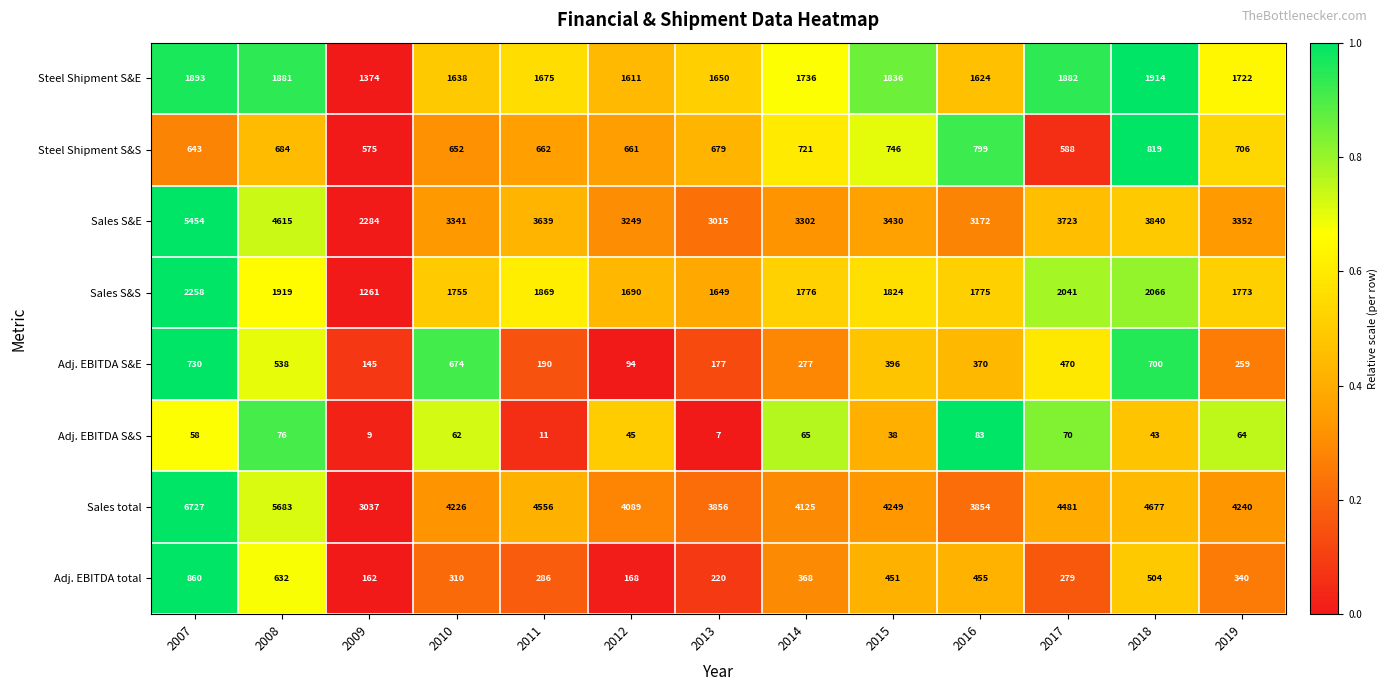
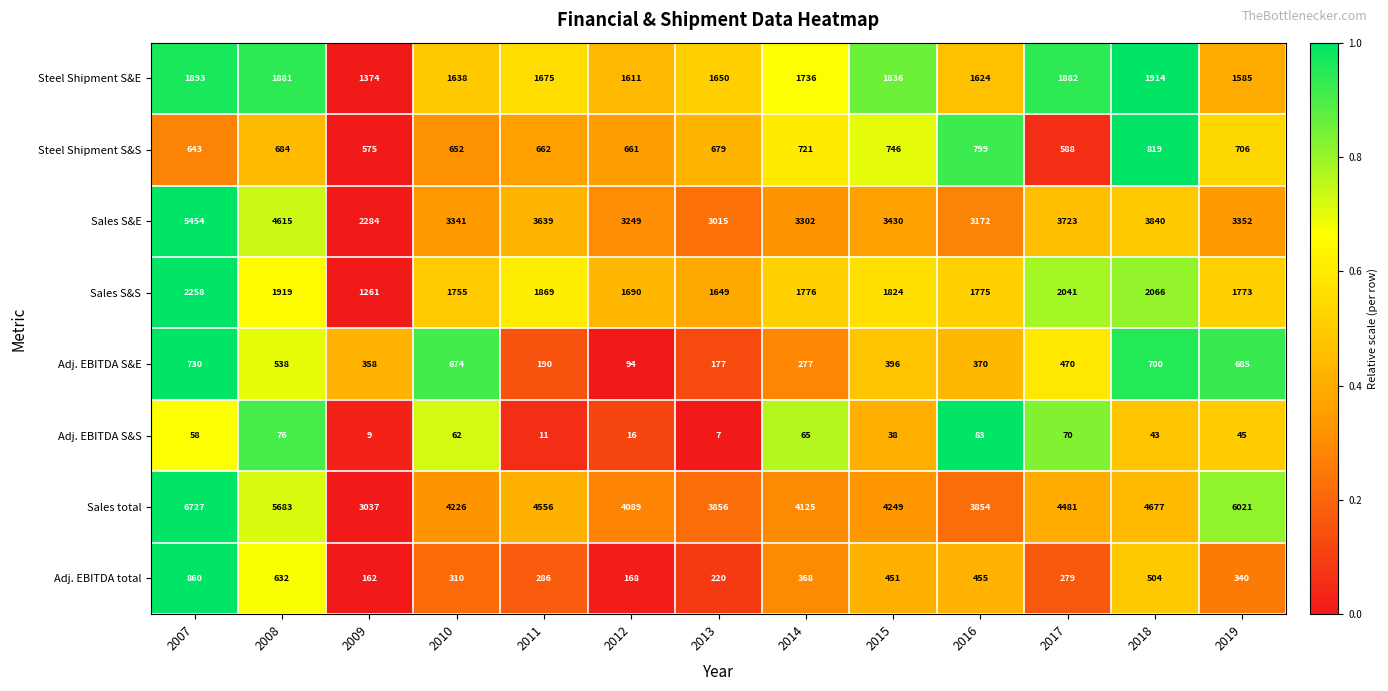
  {
    "Steel Shipment S&E": {
      "2007": 1893,
      "2008": 1881,
      "2009": 1374,
      "2010": 1638,
      "2011": 1675,
      "2012": 1611,
      "2013": 1650,
      "2014": 1736,
      "2015": 1836,
      "2016": 1624,
      "2017": 1882,
      "2018": 1914,
-     "2019": 1722
+     "2019": 1585
    },
    "Steel Shipment S&S": {
      "2007": 643,
      "2008": 684,
      "2009": 575,
      "2010": 652,
      "2011": 662,
      "2012": 661,
      "2013": 679,
      "2014": 721,
      "2015": 746,
      "2016": 799,
      "2017": 588,
      "2018": 819,
      "2019": 706
    },
    "Sales S&E": {
      "2007": 5454,
      "2008": 4615,
      "2009": 2284,
      "2010": 3341,
      "2011": 3639,
      "2012": 3249,
      "2013": 3015,
      "2014": 3302,
      "2015": 3430,
      "2016": 3172,
      "2017": 3723,
      "2018": 3840,
      "2019": 3352
    },
    "Sales S&S": {
      "2007": 2258,
      "2008": 1919,
      "2009": 1261,
      "2010": 1755,
      "2011": 1869,
      "2012": 1690,
      "2013": 1649,
      "2014": 1776,
      "2015": 1824,
      "2016": 1775,
      "2017": 2041,
      "2018": 2066,
      "2019": 1773
    },
    "Adj. EBITDA S&E": {
      "2007": 730,
      "2008": 538,
-     "2009": 145,
+     "2009": 358,
      "2010": 674,
      "2011": 190,
      "2012": 94,
      "2013": 177,
      "2014": 277,
      "2015": 396,
      "2016": 370,
      "2017": 470,
      "2018": 700,
-     "2019": 259
+     "2019": 685
    },
    "Adj. EBITDA S&S": {
      "2007": 58,
      "2008": 76,
      "2009": 9,
      "2010": 62,
      "2011": 11,
-     "2012": 45,
+     "2012": 16,
      "2013": 7,
      "2014": 65,
      "2015": 38,
      "2016": 83,
      "2017": 70,
      "2018": 43,
-     "2019": 64
+     "2019": 45
    },
    "Sales total": {
      "2007": 6727,
      "2008": 5683,
      "2009": 3037,
      "2010": 4226,
      "2011": 4556,
      "2012": 4089,
      "2013": 3856,
      "2014": 4125,
      "2015": 4249,
      "2016": 3854,
      "2017": 4481,
      "2018": 4677,
-     "2019": 4240
+     "2019": 6021
    },
    "Adj. EBITDA total": {
      "2007": 860,
      "2008": 632,
      "2009": 162,
      "2010": 310,
      "2011": 286,
      "2012": 168,
      "2013": 220,
      "2014": 368,
      "2015": 451,
      "2016": 455,
      "2017": 279,
      "2018": 504,
      "2019": 340
    }
  }
